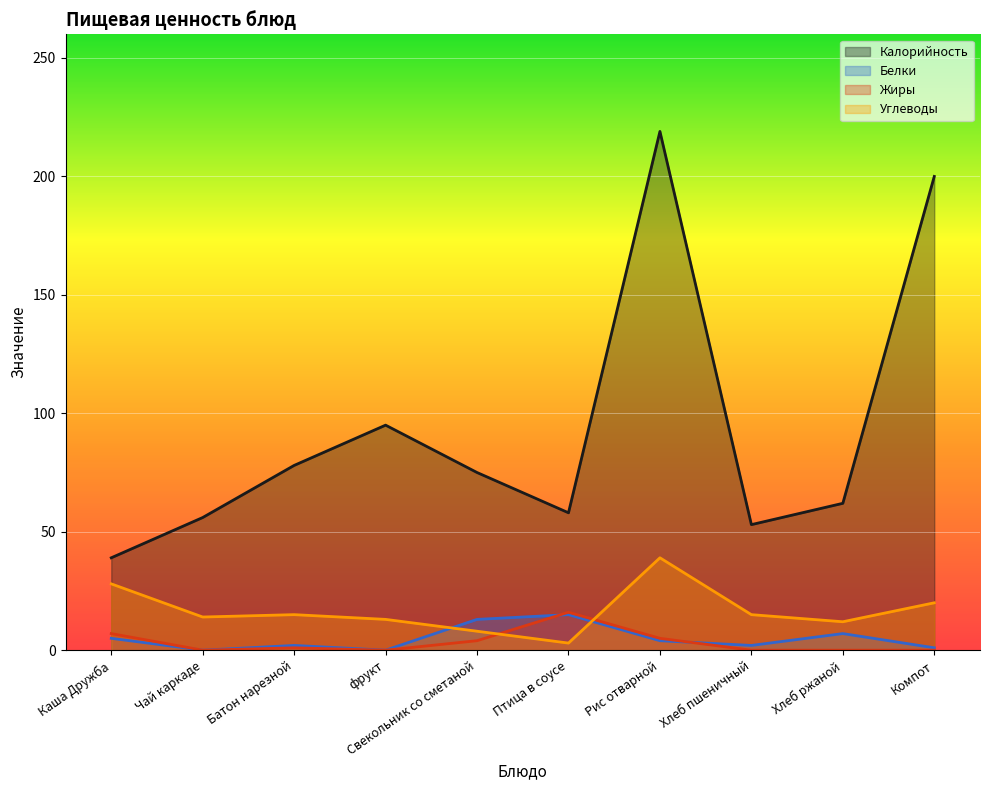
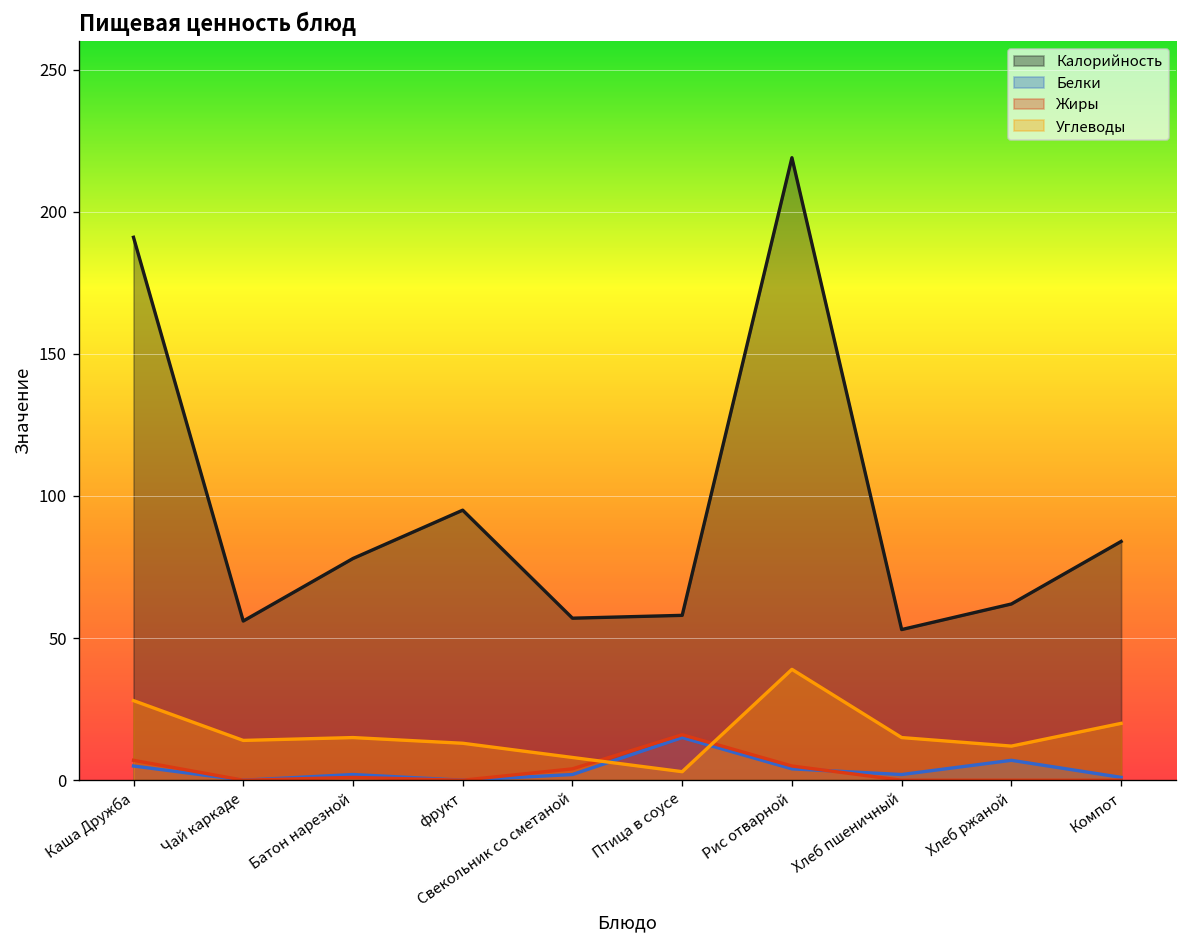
  {
    "Калорийность": {
-     "Каша Дружба": 39,
+     "Каша Дружба": 191,
      "Чай каркаде": 56,
      "Батон нарезной": 78,
      "фрукт": 95,
-     "Свекольник со сметаной": 75,
+     "Свекольник со сметаной": 57,
      "Птица в соусе": 58,
      "Рис отварной": 219,
      "Хлеб пшеничный": 53,
      "Хлеб ржаной": 62,
-     "Компот": 200
+     "Компот": 84
    },
    "Белки": {
      "Каша Дружба": 5,
-     "Свекольник со сметаной": 13,
+     "Свекольник со сметаной": 2,
      "Хлеб пшеничный": 2,
      "Хлеб ржаной": 7
    }
  }
